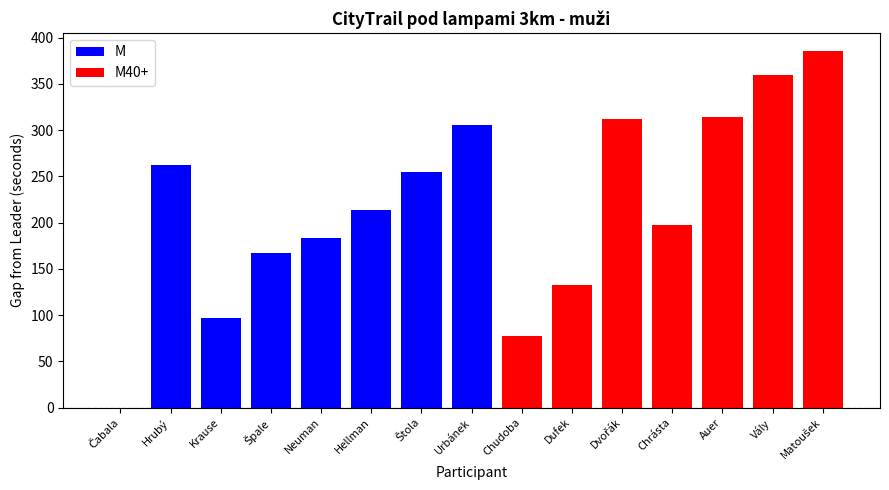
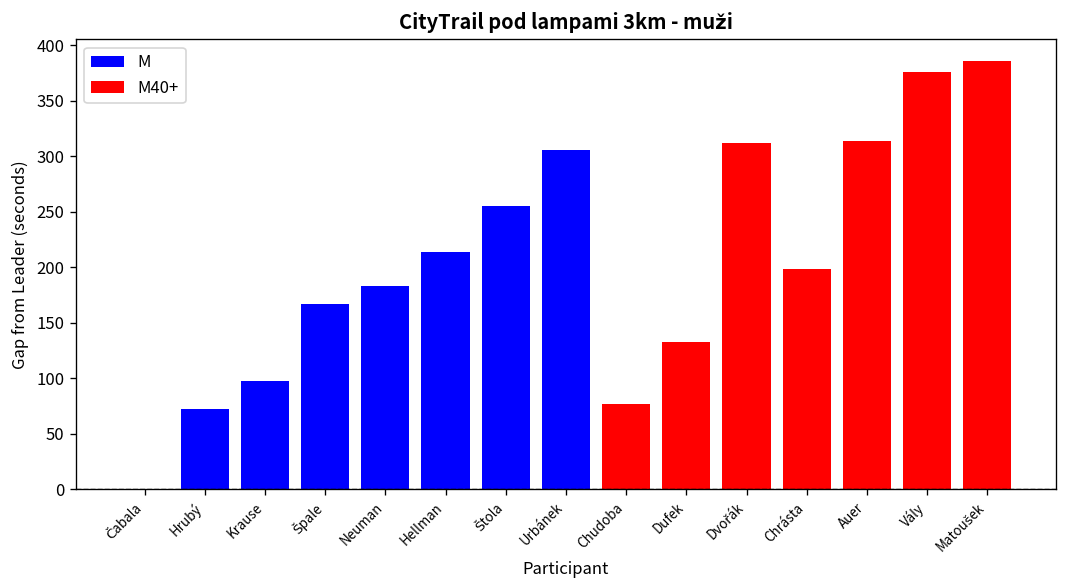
  {
    "M": {
      "Čabala": 0,
-     "Hrubý": 260,
+     "Hrubý": 70,
      "Krause": 100,
      "Špale": 170,
      "Neuman": 180,
      "Hellman": 210,
      "Štola": 260,
      "Urbánek": 310
    },
    "M40+": {
      "Chudoba": 80,
      "Dufek": 130,
      "Dvořák": 310,
      "Chrásta": 200,
      "Auer": 310,
-     "Vály": 360,
+     "Vály": 380,
      "Matoušek": 390
    }
  }
